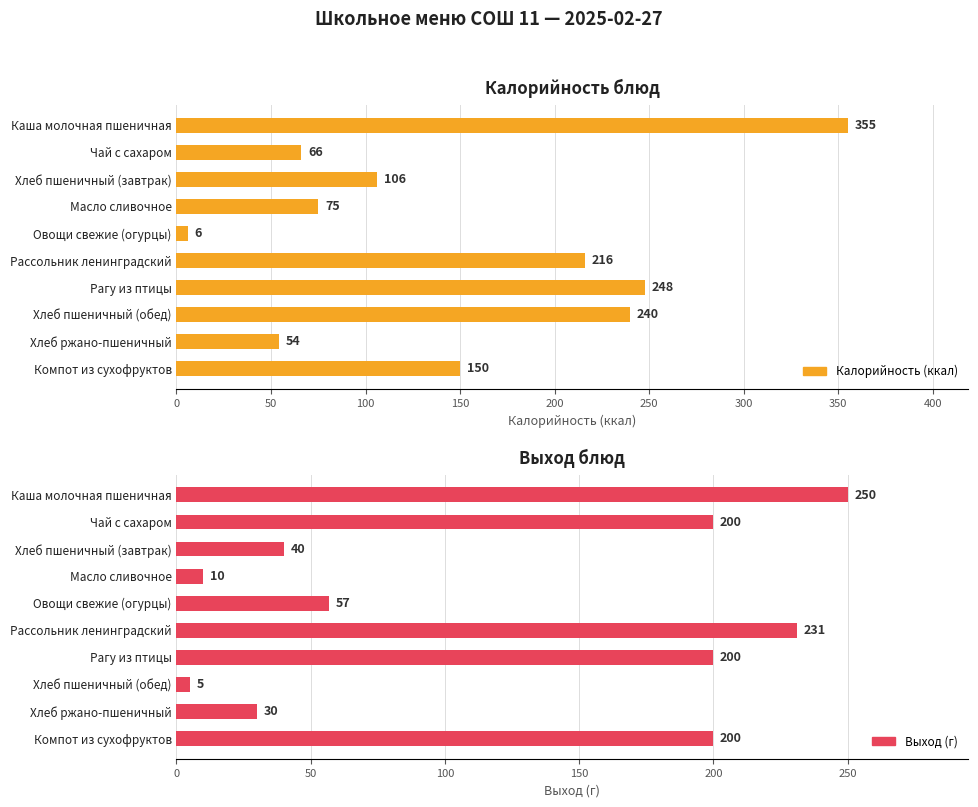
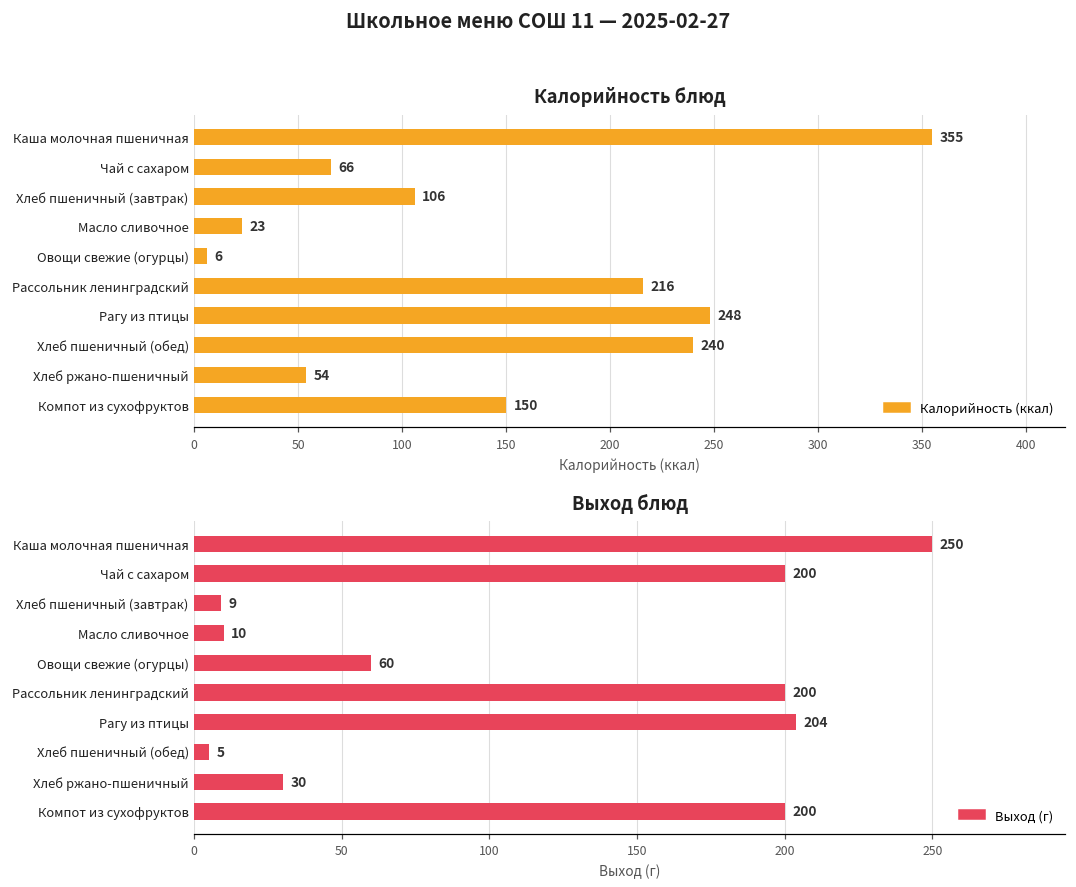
  {
    "Калорийность блюд": {
      "Каша молочная пшеничная": 355,
      "Чай с сахаром": 66,
      "Хлеб пшеничный (завтрак)": 106,
-     "Масло сливочное": 75,
+     "Масло сливочное": 23,
      "Овощи свежие (огурцы)": 6,
      "Рассольник ленинградский": 216,
      "Рагу из птицы": 248,
      "Хлеб пшеничный (обед)": 240,
      "Хлеб ржано-пшеничный": 54,
      "Компот из сухофруктов": 150
    },
    "Выход блюд": {
      "Каша молочная пшеничная": 250,
      "Чай с сахаром": 200,
-     "Хлеб пшеничный (завтрак)": 40,
+     "Хлеб пшеничный (завтрак)": 9,
      "Масло сливочное": 10,
-     "Овощи свежие (огурцы)": 57,
-     "Рассольник ленинградский": 231,
-     "Рагу из птицы": 200,
+     "Овощи свежие (огурцы)": 60,
+     "Рассольник ленинградский": 200,
+     "Рагу из птицы": 204,
      "Хлеб пшеничный (обед)": 5,
      "Хлеб ржано-пшеничный": 30,
      "Компот из сухофруктов": 200
    }
  }
